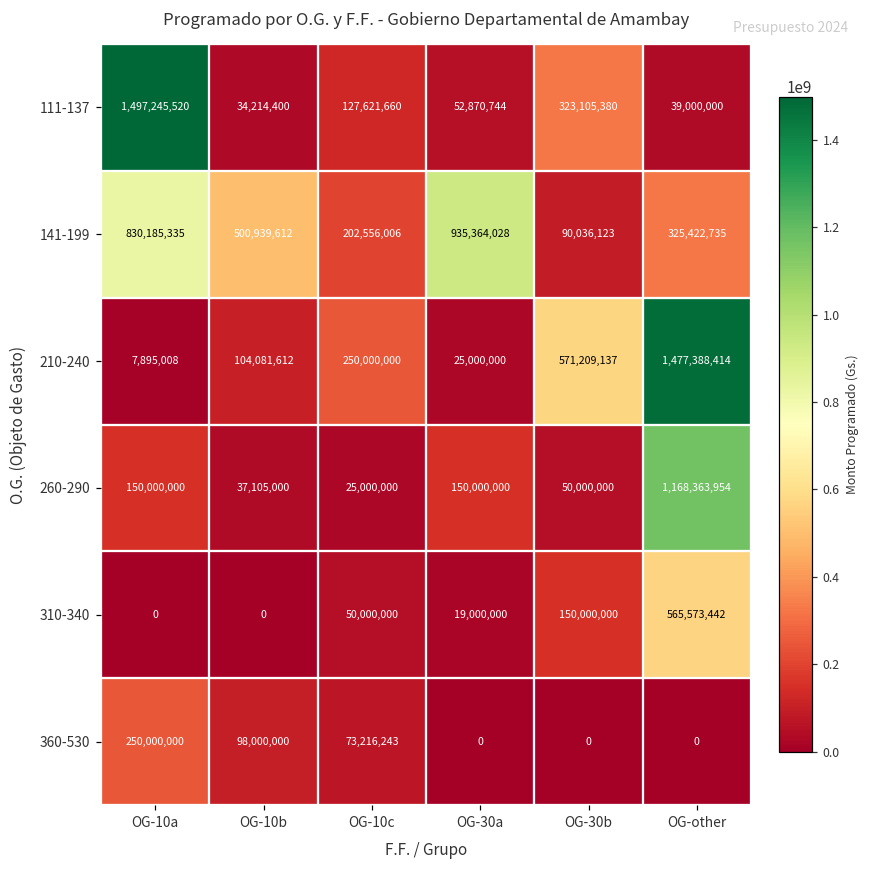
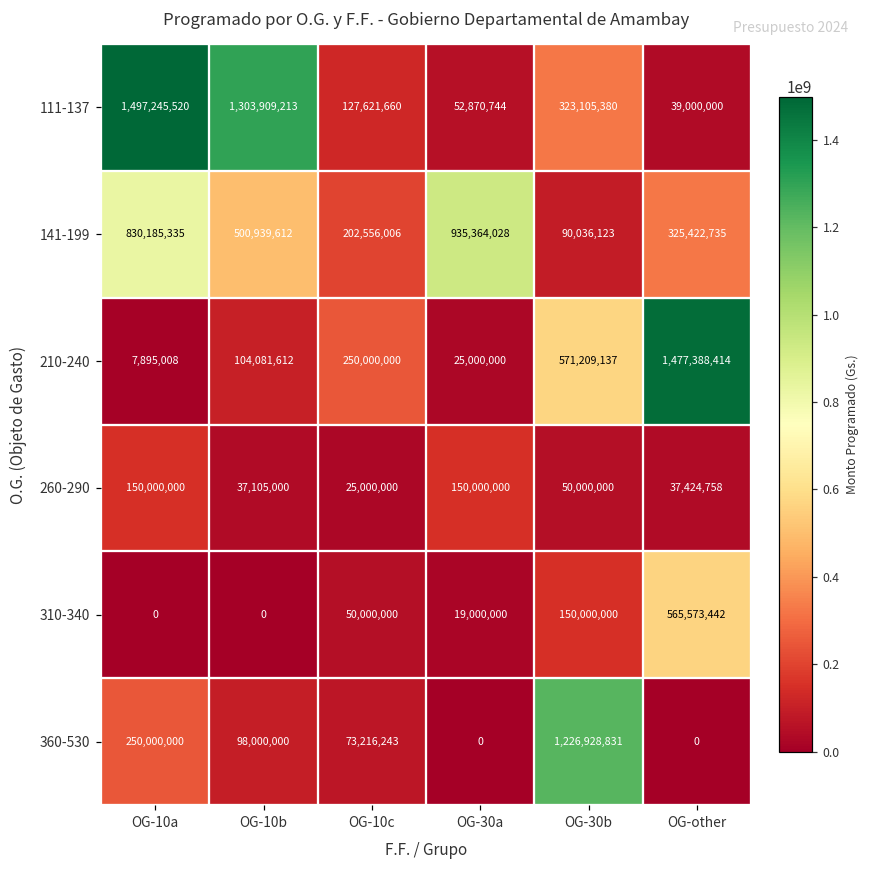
  {
    "111-137": {
      "OG-10a": "1,497,245,520",
-     "OG-10b": "34,214,400",
+     "OG-10b": "1,303,909,213",
      "OG-10c": "127,621,660",
      "OG-30a": "52,870,744",
      "OG-30b": "323,105,380",
      "OG-other": "39,000,000"
    },
    "141-199": {
      "OG-10a": "830,185,335",
      "OG-10b": "500,939,612",
      "OG-10c": "202,556,006",
      "OG-30a": "935,364,028",
      "OG-30b": "90,036,123",
      "OG-other": "325,422,735"
    },
    "210-240": {
      "OG-10a": "7,895,008",
      "OG-10b": "104,081,612",
      "OG-10c": "250,000,000",
      "OG-30a": "25,000,000",
      "OG-30b": "571,209,137",
      "OG-other": "1,477,388,414"
    },
    "260-290": {
      "OG-10a": "150,000,000",
      "OG-10b": "37,105,000",
      "OG-10c": "25,000,000",
      "OG-30a": "150,000,000",
      "OG-30b": "50,000,000",
-     "OG-other": "1,168,363,954"
+     "OG-other": "37,424,758"
    },
    "310-340": {
      "OG-10a": "0",
      "OG-10b": "0",
      "OG-10c": "50,000,000",
      "OG-30a": "19,000,000",
      "OG-30b": "150,000,000",
      "OG-other": "565,573,442"
    },
    "360-530": {
      "OG-10a": "250,000,000",
      "OG-10b": "98,000,000",
      "OG-10c": "73,216,243",
      "OG-30a": "0",
-     "OG-30b": "0",
+     "OG-30b": "1,226,928,831",
      "OG-other": "0"
    }
  }
